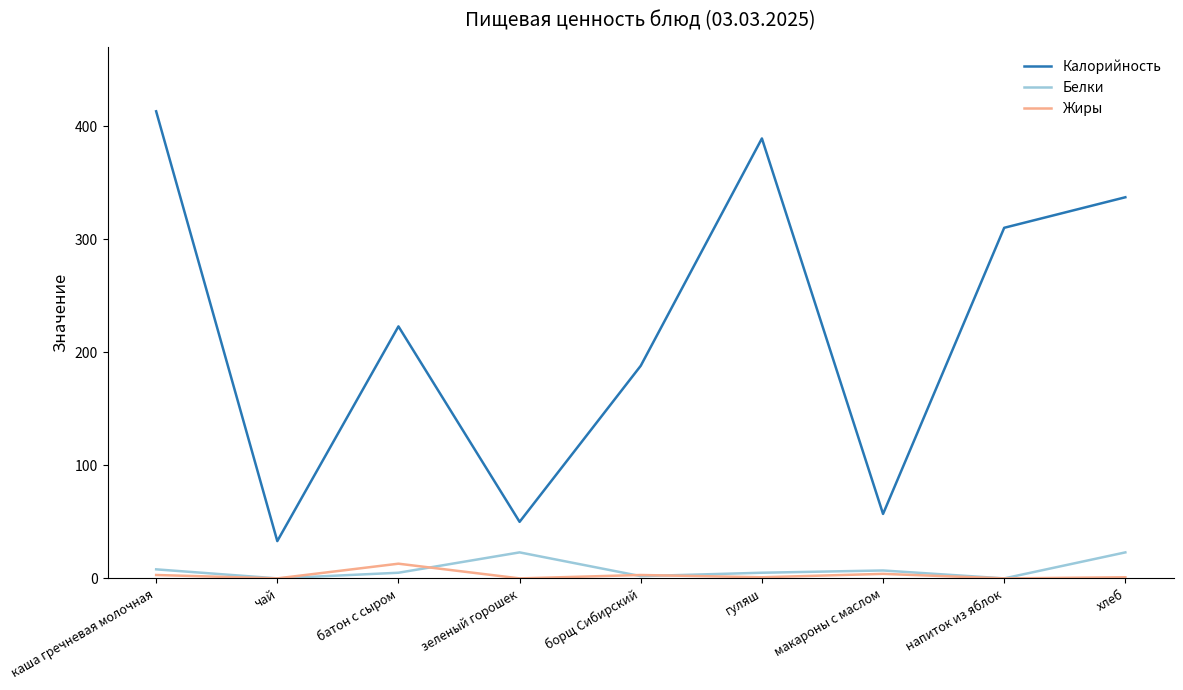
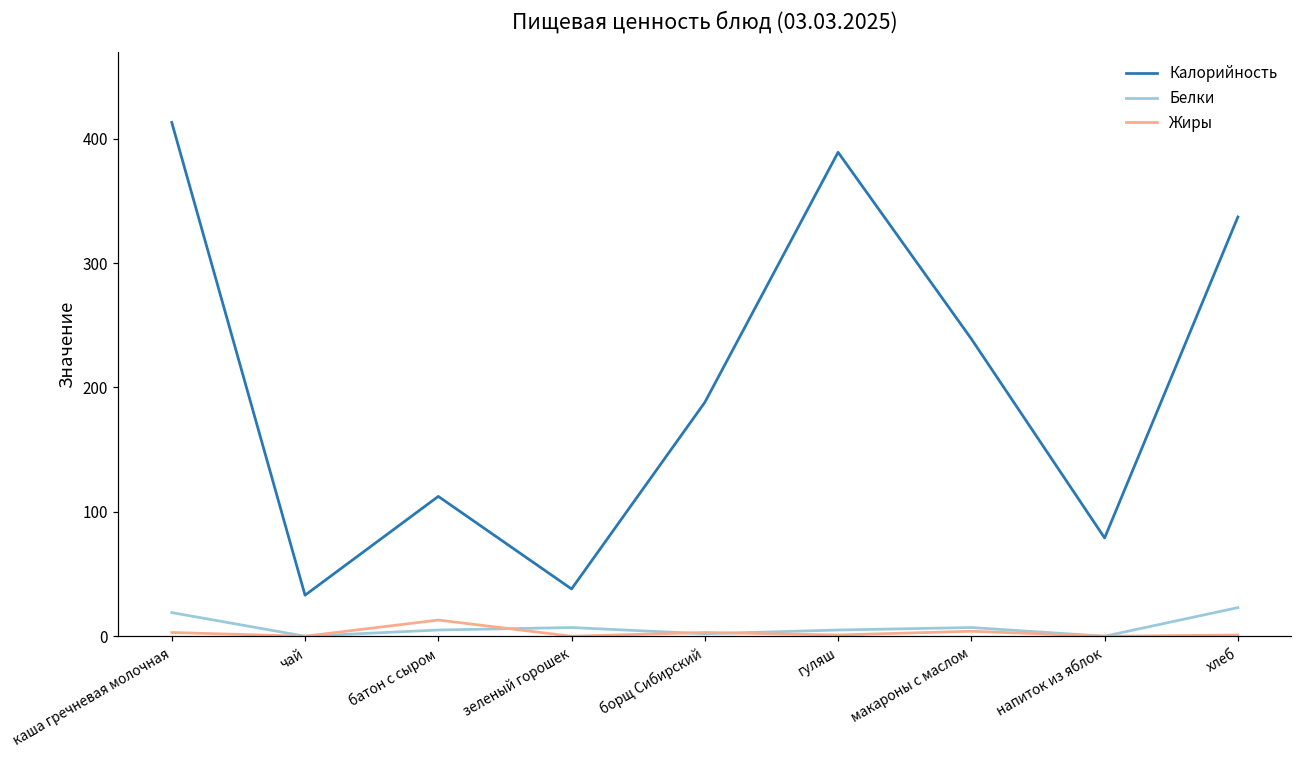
  {
    "Калорийность": {
      "каша гречневая молочная": 413,
      "чай": 33,
-     "батон с сыром": 223,
-     "зеленый горошек": 50,
+     "батон с сыром": 112,
+     "зеленый горошек": 38,
      "борщ Сибирский": 188,
      "гуляш": 389,
-     "макароны с маслом": 57,
-     "напиток из яблок": 310,
+     "макароны с маслом": 239,
+     "напиток из яблок": 79,
      "хлеб": 337
    },
    "Белки": {
-     "каша гречневая молочная": 8,
+     "каша гречневая молочная": 19,
      "батон с сыром": 5,
-     "зеленый горошек": 23,
+     "зеленый горошек": 7,
      "гуляш": 5,
      "макароны с маслом": 7,
      "хлеб": 23
    },
    "Жиры": {
      "каша гречневая молочная": 3,
      "батон с сыром": 13,
      "зеленый горошек": 0,
      "гуляш": 1,
      "макароны с маслом": 4,
      "хлеб": 1
    }
  }
